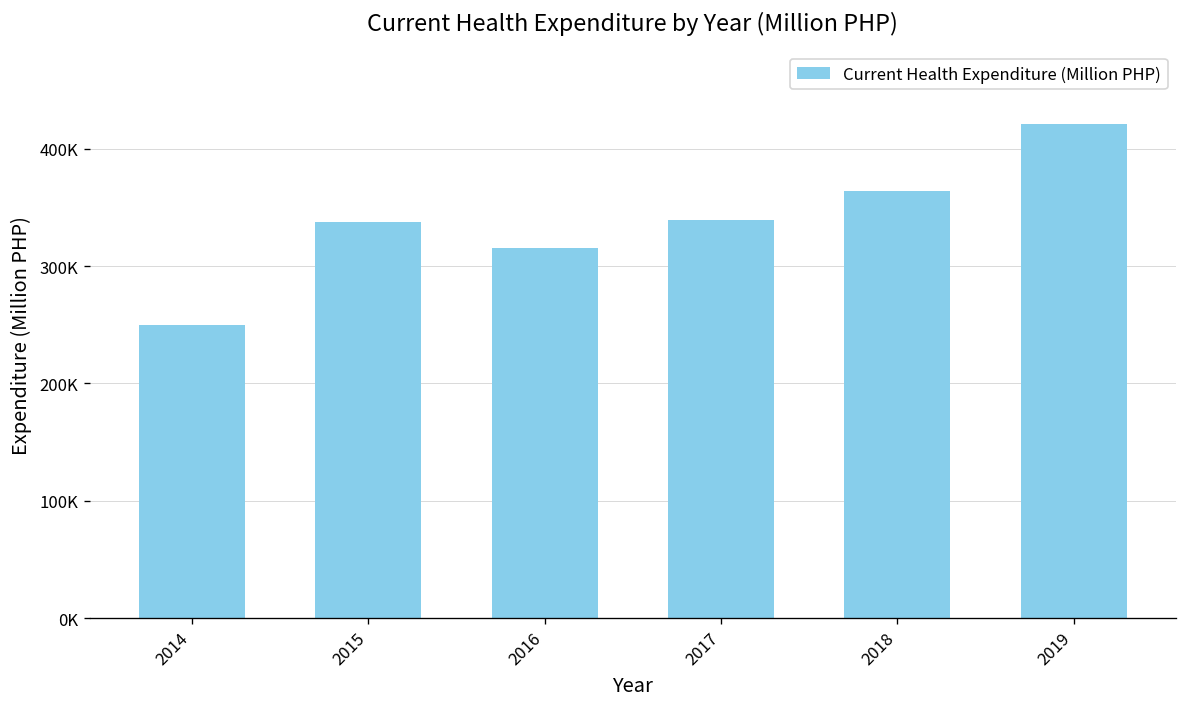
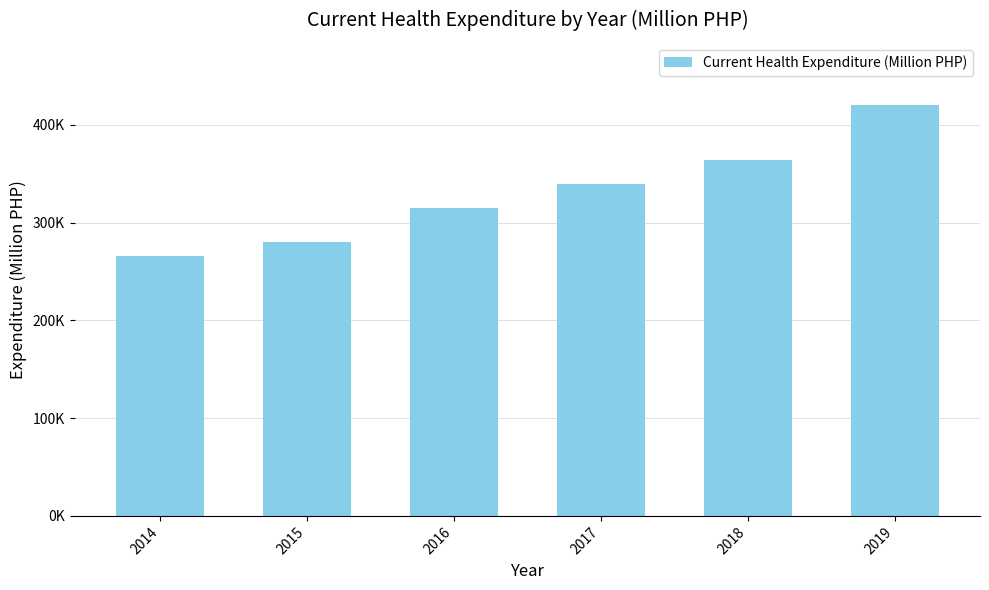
  {
-   "2014": 250000,
-   "2015": 340000,
+   "2014": 270000,
+   "2015": 280000,
    "2016": 320000,
    "2017": 340000,
    "2018": 360000,
    "2019": 420000
  }
